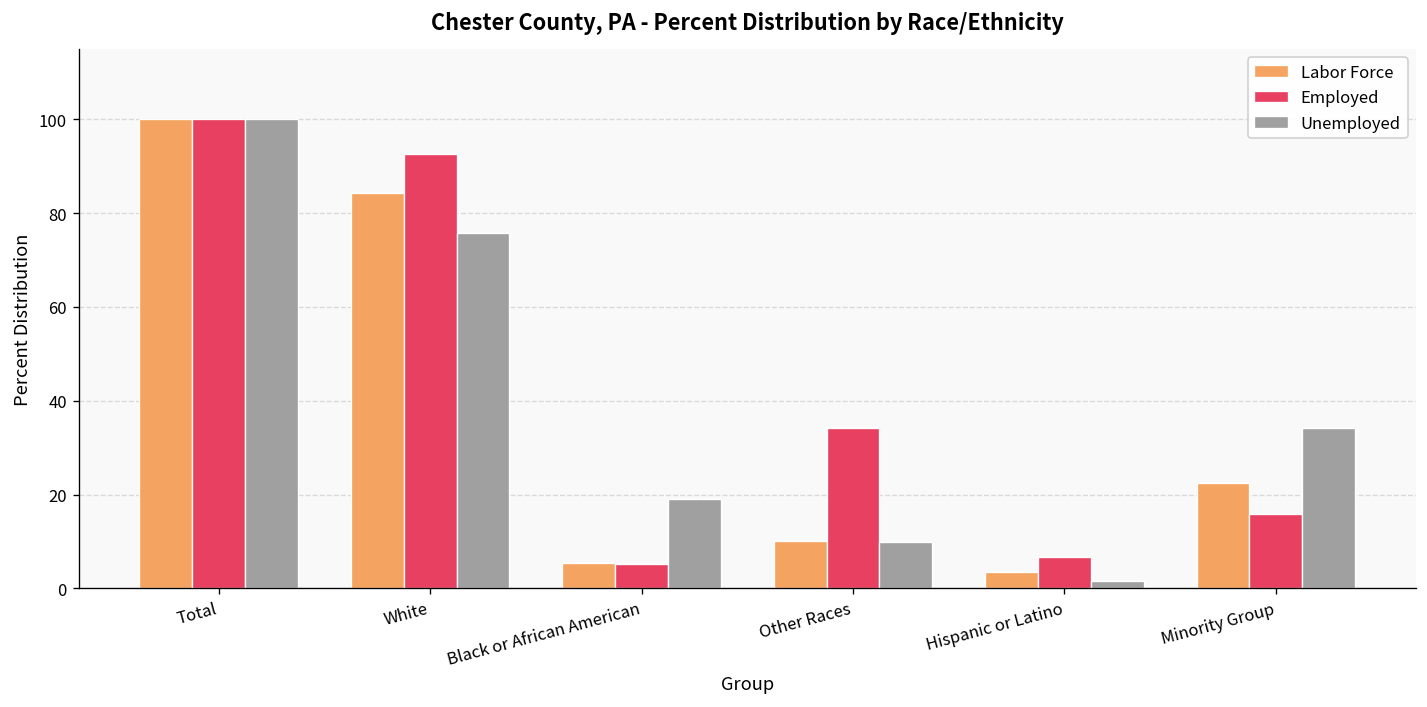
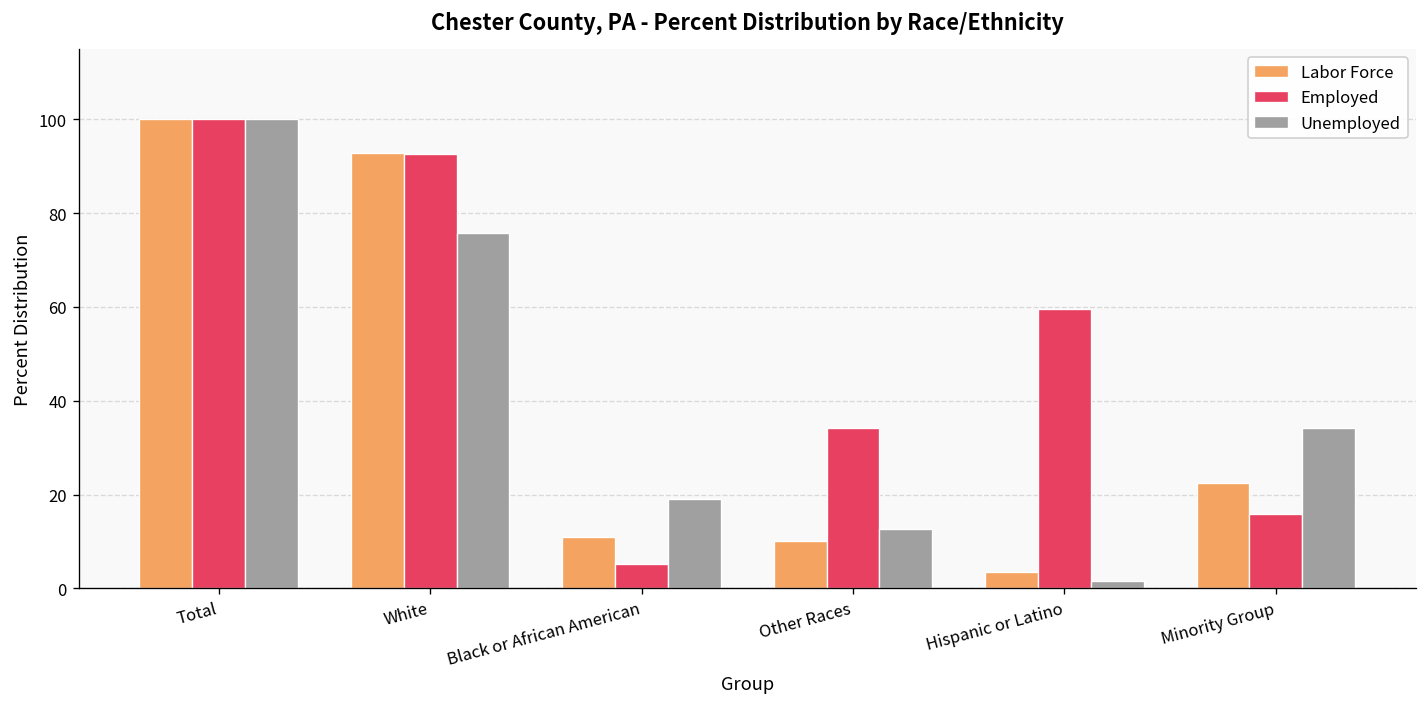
  {
    "Labor Force": {
      "Total": 100,
-     "White": 84,
-     "Black or African American": 6,
+     "White": 93,
+     "Black or African American": 11,
      "Other Races": 10,
      "Hispanic or Latino": 3,
      "Minority Group": 23
    },
    "Employed": {
      "Total": 100,
      "White": 93,
      "Black or African American": 5,
      "Other Races": 34,
-     "Hispanic or Latino": 7,
+     "Hispanic or Latino": 60,
      "Minority Group": 16
    },
    "Unemployed": {
      "Total": 100,
      "White": 76,
      "Black or African American": 19,
-     "Other Races": 10,
+     "Other Races": 13,
      "Hispanic or Latino": 2,
      "Minority Group": 34
    }
  }
